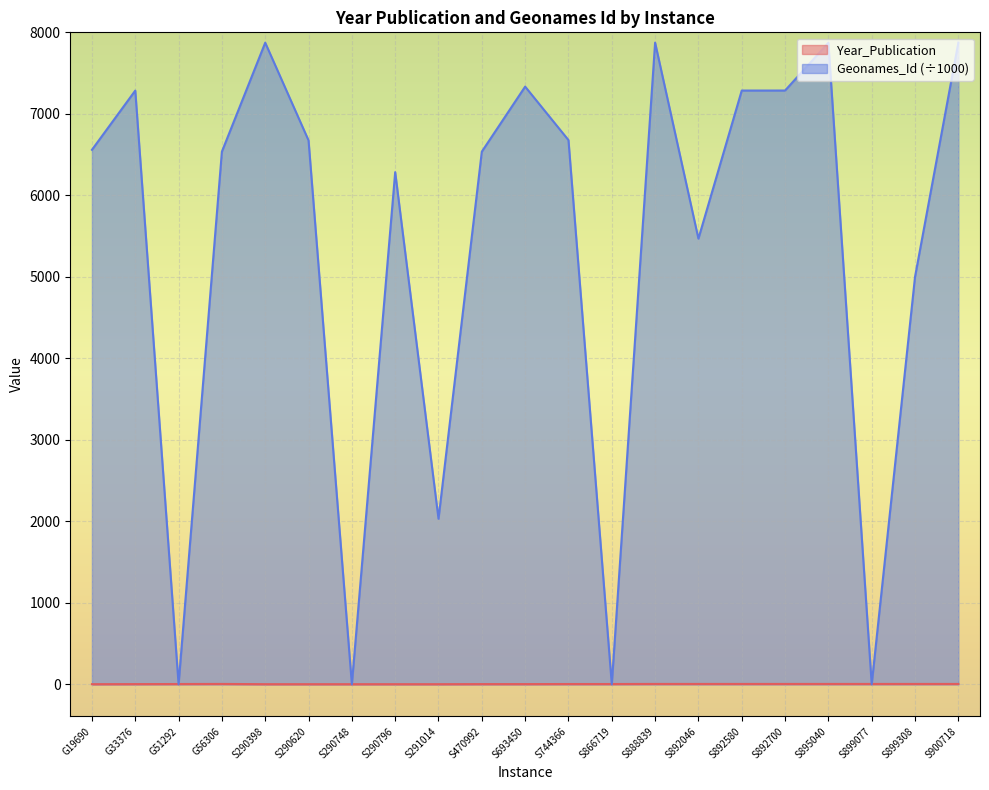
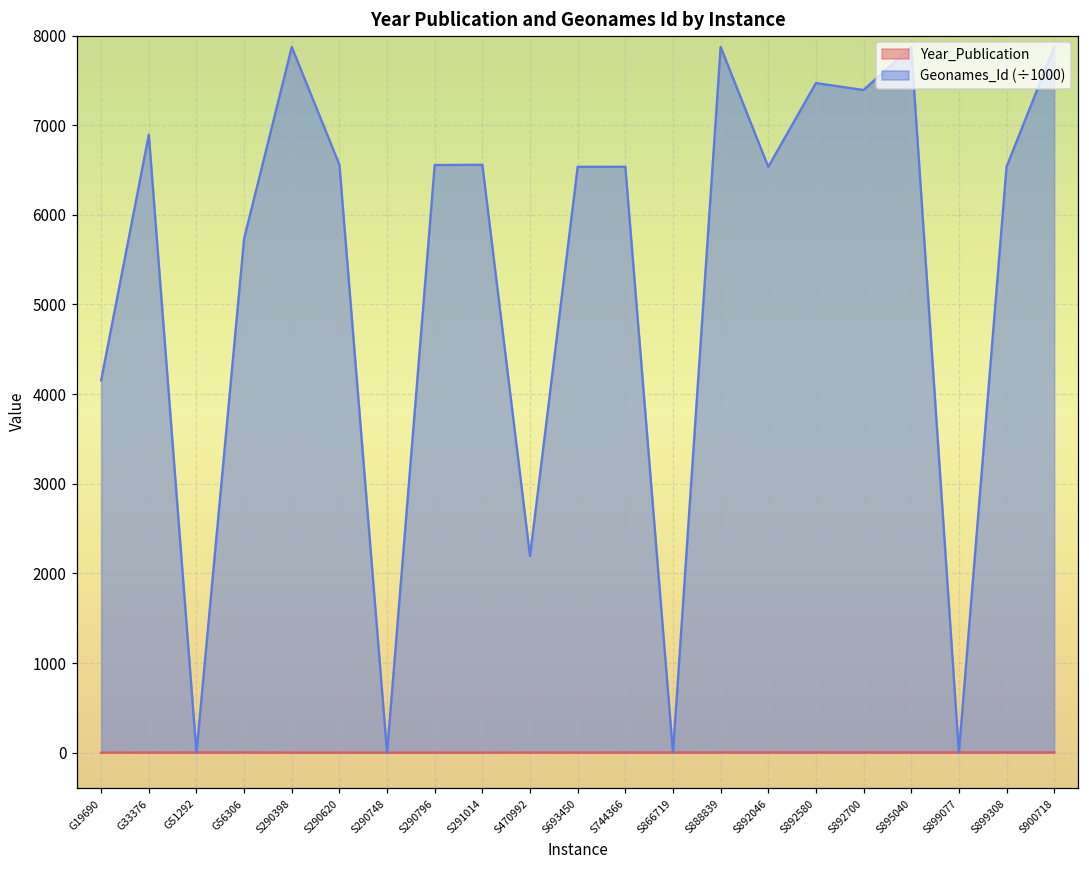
  {
    "Year_Publication": {
      "G19690": 0,
      "G33376": 0,
      "G56306": 0,
      "S290398": 0,
      "S290620": 0,
      "S290796": 0,
      "S291014": 0,
      "S470992": 0,
      "S693450": 0,
      "S744366": 0,
      "S888839": 0,
      "S892046": 0,
      "S892580": 0,
      "S892700": 0,
      "S895040": 0,
      "S899308": 0,
      "S900718": 0
    },
    "Geonames_Id (÷1000)": {
-     "G19690": 6600,
-     "G33376": 7300,
-     "G56306": 6500,
+     "G19690": 4200,
+     "G33376": 6900,
+     "G56306": 5700,
      "S290398": 7900,
-     "S290620": 6700,
-     "S290796": 6300,
-     "S291014": 2000,
-     "S470992": 6500,
-     "S693450": 7300,
-     "S744366": 6700,
+     "S290620": 6600,
+     "S290796": 6600,
+     "S291014": 6600,
+     "S470992": 2200,
+     "S693450": 6500,
+     "S744366": 6500,
      "S888839": 7900,
-     "S892046": 5500,
-     "S892580": 7300,
-     "S892700": 7300,
-     "S899308": 5000
+     "S892046": 6500,
+     "S892580": 7500,
+     "S892700": 7400,
+     "S899308": 6500
    }
  }
